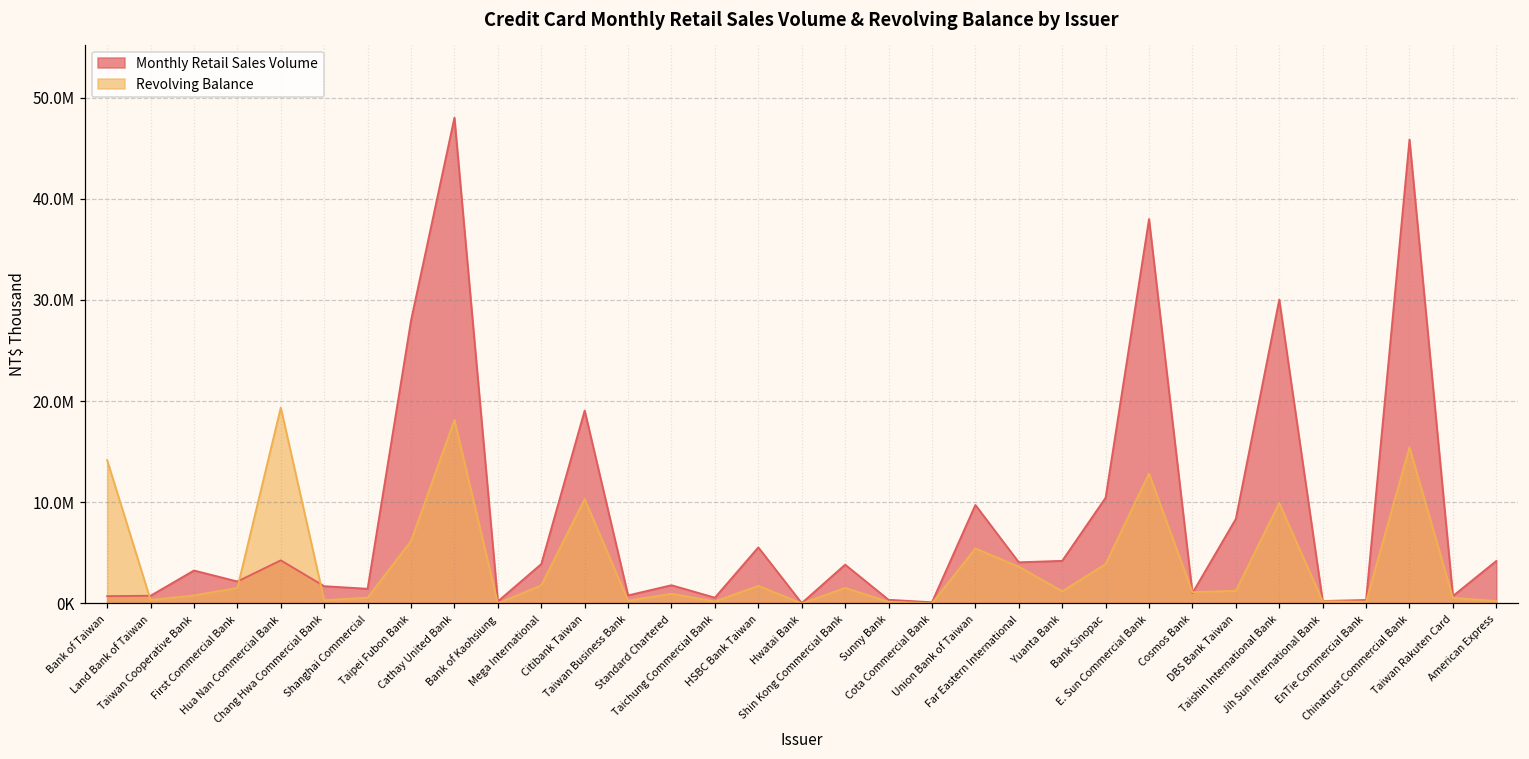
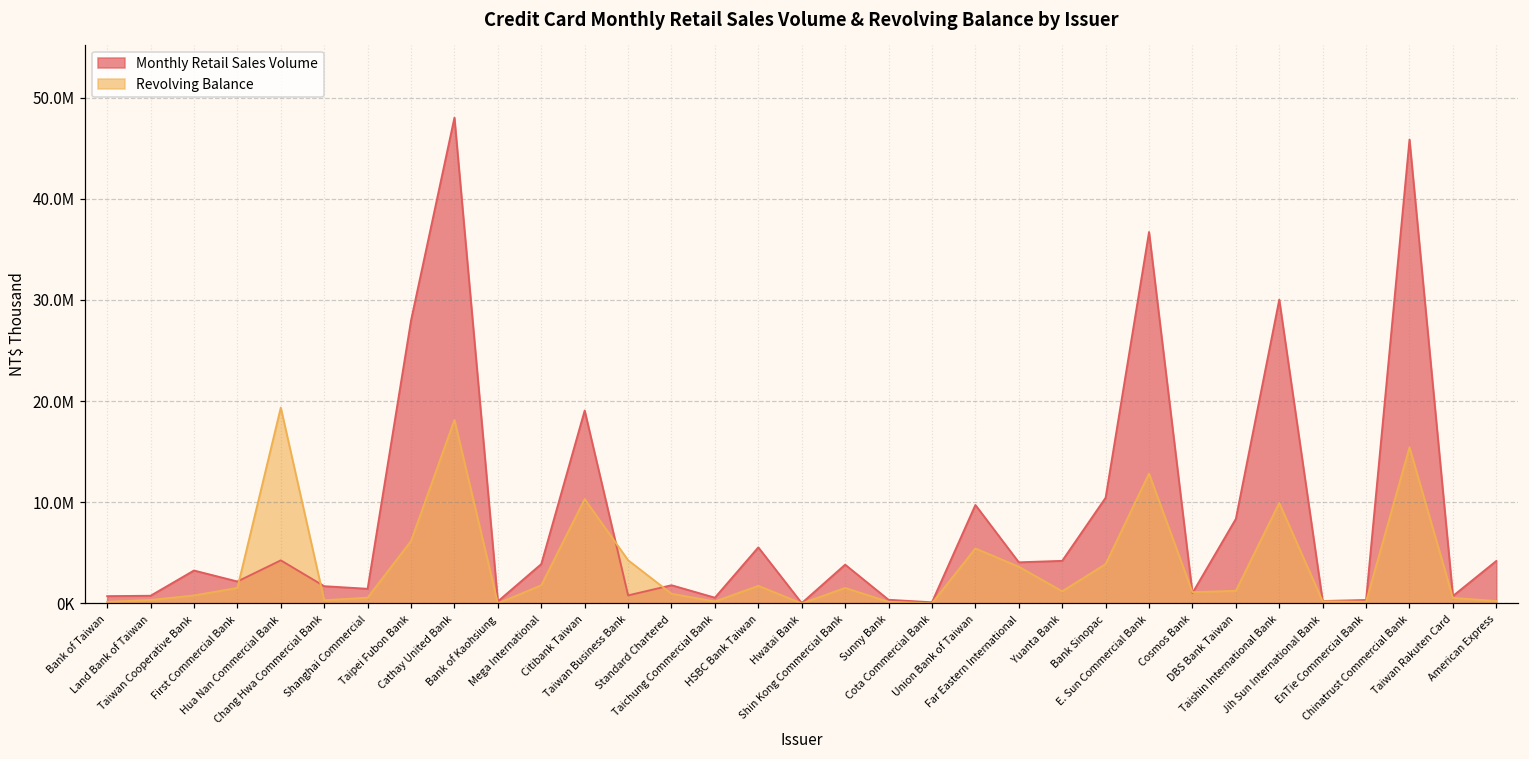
  {
    "Monthly Retail Sales Volume": {
      "Bank of Taiwan": 1000000,
      "Land Bank of Taiwan": 1000000,
      "Taiwan Cooperative Bank": 3000000,
      "First Commercial Bank": 2000000,
      "Hua Nan Commercial Bank": 4000000,
      "Chang Hwa Commercial Bank": 2000000,
      "Shanghai Commercial": 1000000,
      "Taipei Fubon Bank": 28000000,
      "Cathay United Bank": 48000000,
      "Mega International": 4000000,
      "Citibank Taiwan": 19000000,
      "Taiwan Business Bank": 1000000,
      "Standard Chartered": 2000000,
      "Taichung Commercial Bank": 1000000,
      "HSBC Bank Taiwan": 6000000,
      "Shin Kong Commercial Bank": 4000000,
      "Union Bank of Taiwan": 10000000,
      "Far Eastern International": 4000000,
      "Yuanta Bank": 4000000,
      "Bank Sinopac": 10000000,
-     "E. Sun Commercial Bank": 38000000,
+     "E. Sun Commercial Bank": 37000000,
      "DBS Bank Taiwan": 8000000,
      "Taishin International Bank": 30000000,
      "Chinatrust Commercial Bank": 46000000,
      "American Express": 4000000
    },
    "Revolving Balance": {
-     "Bank of Taiwan": 14000000,
+     "Bank of Taiwan": 0,
      "Land Bank of Taiwan": 0,
      "Taiwan Cooperative Bank": 1000000,
      "First Commercial Bank": 2000000,
      "Hua Nan Commercial Bank": 19000000,
      "Chang Hwa Commercial Bank": 0,
      "Shanghai Commercial": 1000000,
      "Taipei Fubon Bank": 6000000,
      "Cathay United Bank": 18000000,
      "Mega International": 2000000,
      "Citibank Taiwan": 10000000,
-     "Taiwan Business Bank": 0,
+     "Taiwan Business Bank": 4000000,
      "Standard Chartered": 1000000,
      "Taichung Commercial Bank": 0,
      "HSBC Bank Taiwan": 2000000,
      "Shin Kong Commercial Bank": 2000000,
      "Union Bank of Taiwan": 5000000,
      "Far Eastern International": 4000000,
      "Yuanta Bank": 1000000,
      "Bank Sinopac": 4000000,
      "E. Sun Commercial Bank": 13000000,
      "DBS Bank Taiwan": 1000000,
      "Taishin International Bank": 10000000,
      "Chinatrust Commercial Bank": 15000000,
      "American Express": 0
    }
  }
